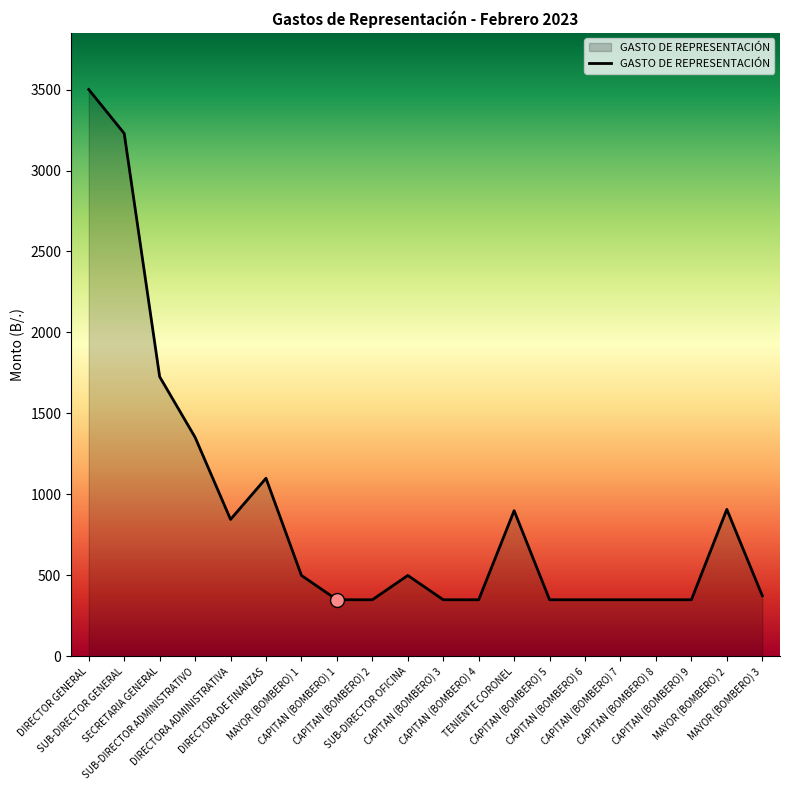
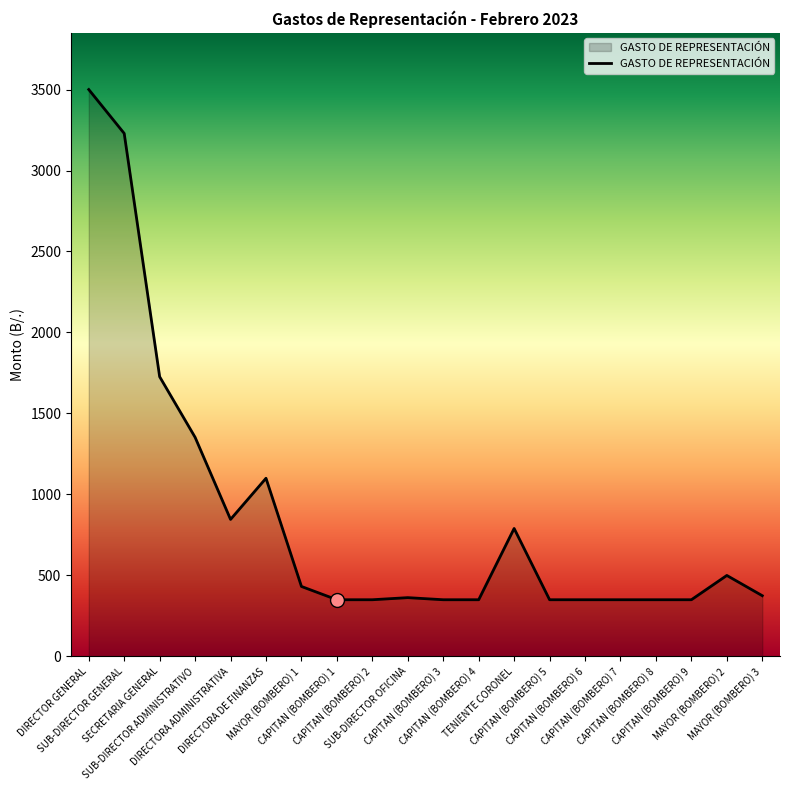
  {
    "GASTO DE REPRESENTACIÓN": {
      "DIRECTOR GENERAL": 3500,
      "SUB-DIRECTOR GENERAL": 3230,
      "SECRETARIA GENERAL": 1730,
      "SUB-DIRECTOR ADMINISTRATIVO": 1350,
      "DIRECTORA ADMINISTRATIVA": 850,
      "DIRECTORA DE FINANZAS": 1100,
-     "MAYOR (BOMBERO) 1": 500,
+     "MAYOR (BOMBERO) 1": 430,
      "CAPITAN (BOMBERO) 2": 350,
-     "SUB-DIRECTOR OFICINA": 500,
+     "SUB-DIRECTOR OFICINA": 360,
      "CAPITAN (BOMBERO) 3": 350,
      "CAPITAN (BOMBERO) 4": 350,
-     "TENIENTE CORONEL": 900,
+     "TENIENTE CORONEL": 790,
      "CAPITAN (BOMBERO) 5": 350,
      "CAPITAN (BOMBERO) 6": 350,
      "CAPITAN (BOMBERO) 7": 350,
      "CAPITAN (BOMBERO) 8": 350,
      "CAPITAN (BOMBERO) 9": 350,
-     "MAYOR (BOMBERO) 2": 910,
+     "MAYOR (BOMBERO) 2": 500,
      "MAYOR (BOMBERO) 3": 380
    }
  }
